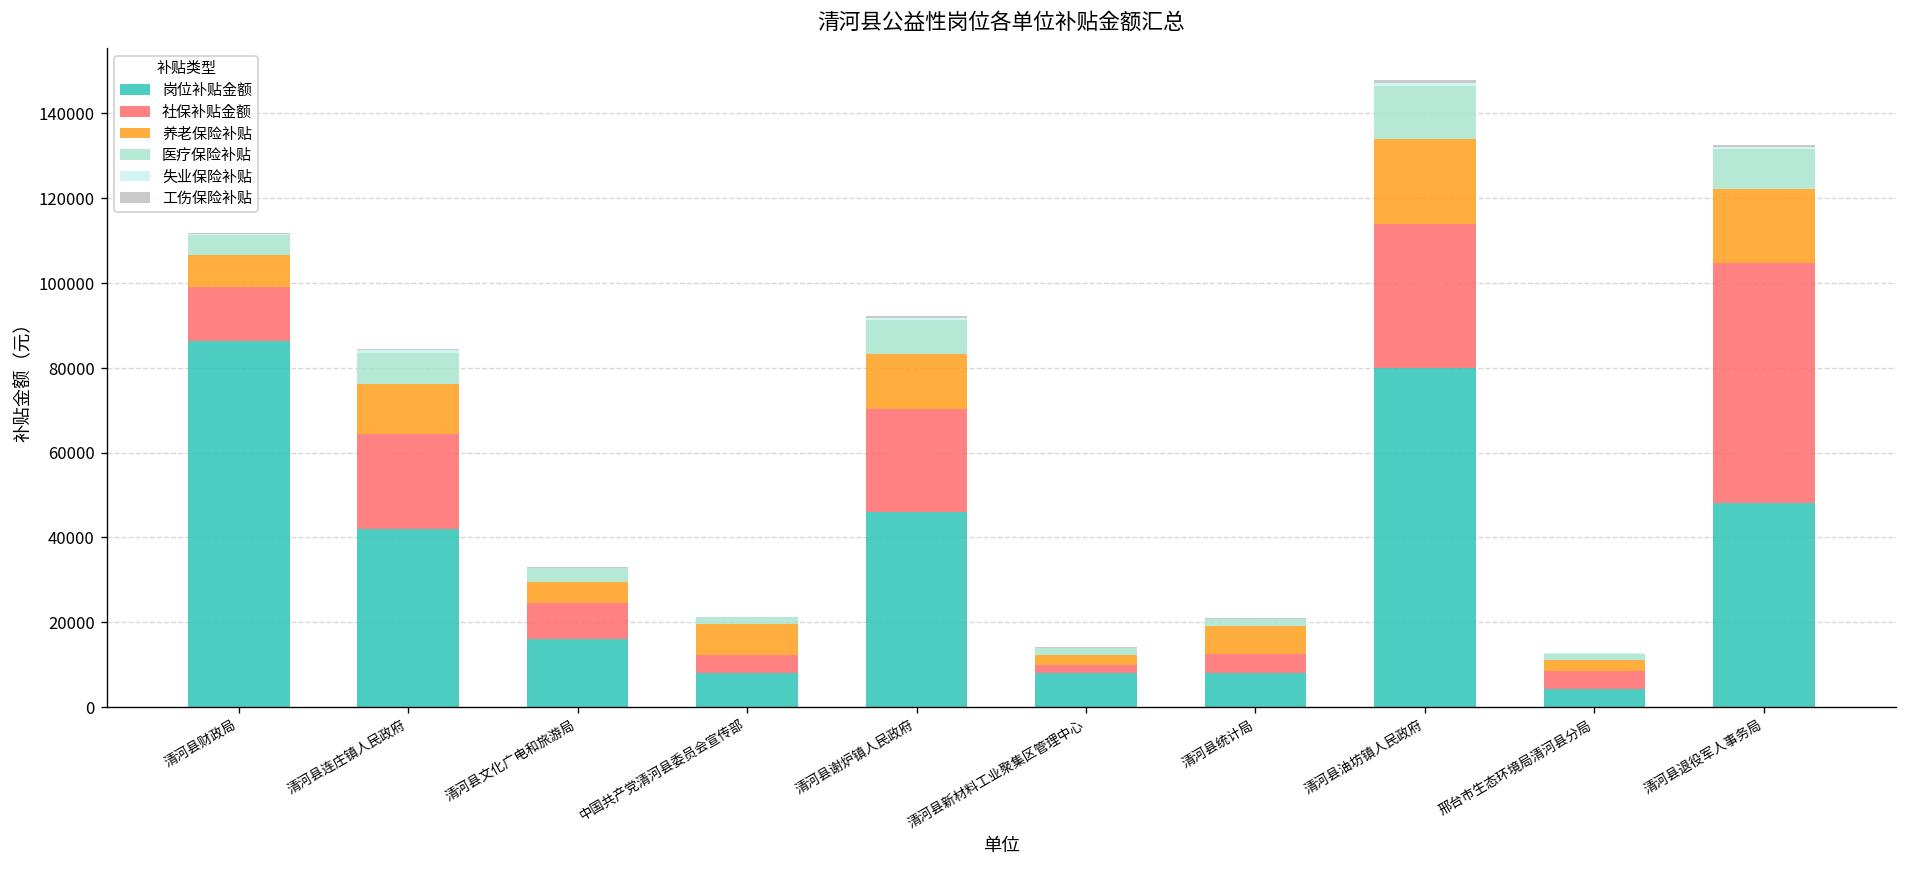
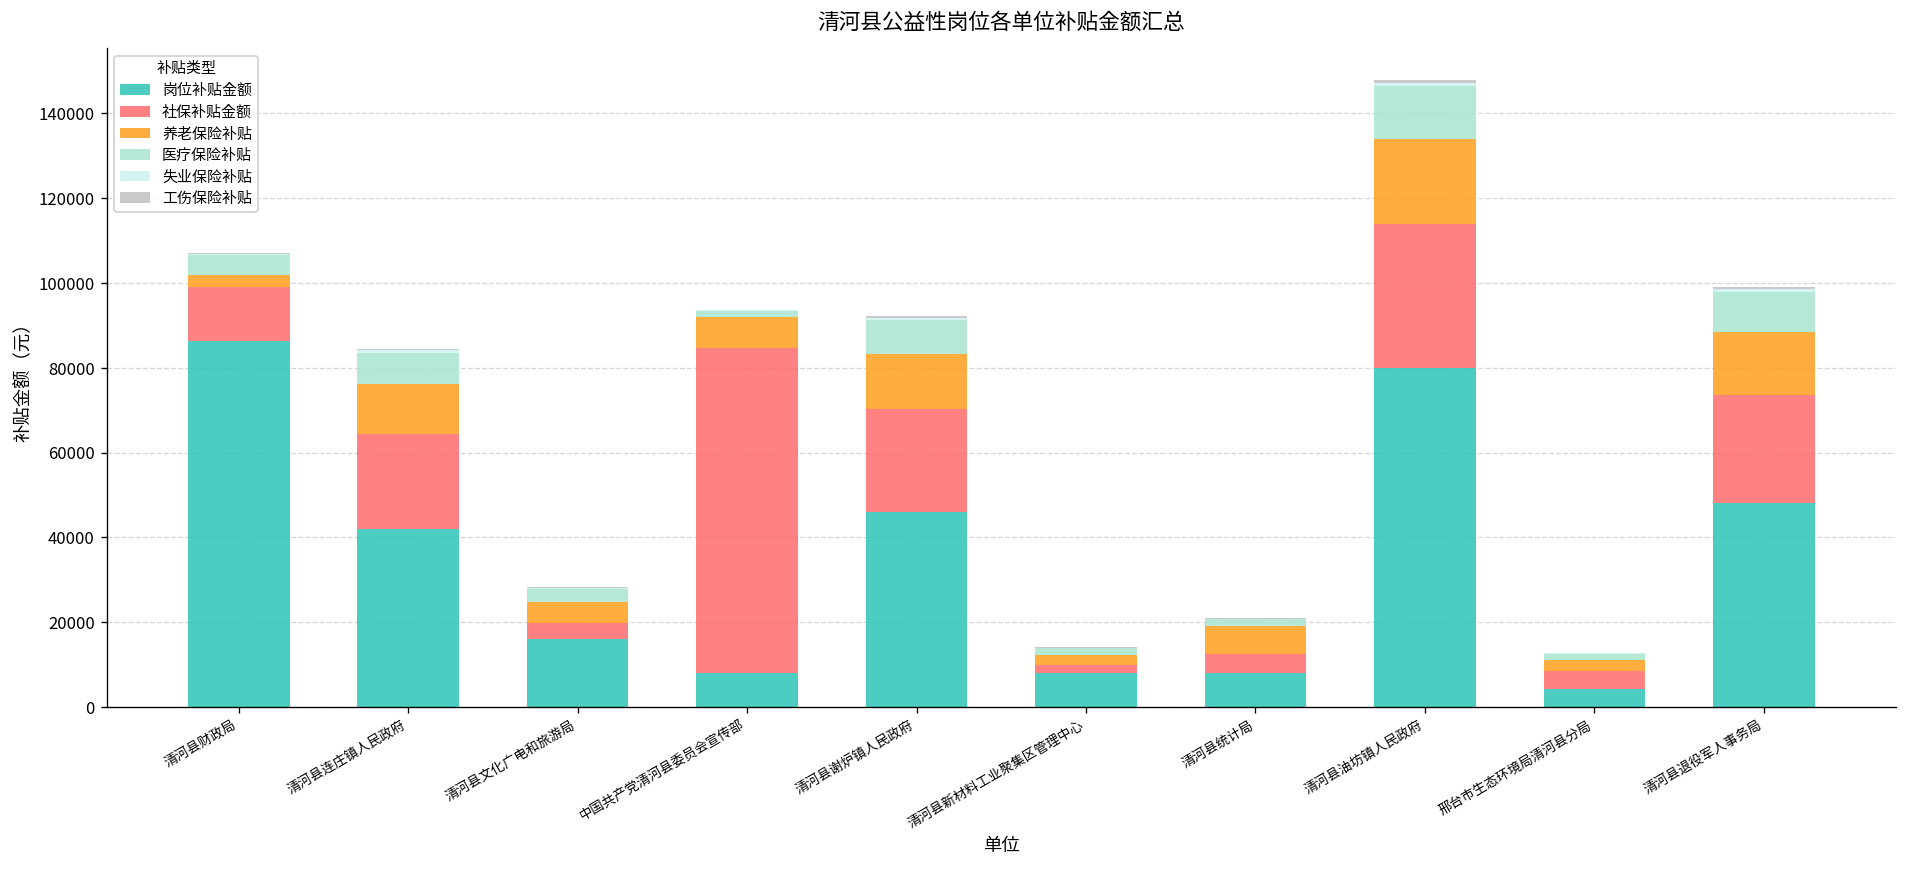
  {
    "岗位补贴金额": {
      "清河县财政局": 86000,
      "清河县连庄镇人民政府": 42000,
      "清河县文化广电和旅游局": 16000,
      "中国共产党清河县委员会宣传部": 8000,
      "清河县谢炉镇人民政府": 46000,
      "清河县新材料工业聚集区管理中心": 8000,
      "清河县统计局": 8000,
      "清河县油坊镇人民政府": 80000,
      "邢台市生态环境局清河县分局": 4000,
      "清河县退役军人事务局": 48000
    },
    "社保补贴金额": {
      "清河县财政局": 13000,
      "清河县连庄镇人民政府": 22000,
-     "清河县文化广电和旅游局": 9000,
-     "中国共产党清河县委员会宣传部": 4000,
+     "清河县文化广电和旅游局": 4000,
+     "中国共产党清河县委员会宣传部": 77000,
      "清河县谢炉镇人民政府": 24000,
      "清河县新材料工业聚集区管理中心": 2000,
      "清河县统计局": 4000,
      "清河县油坊镇人民政府": 34000,
      "邢台市生态环境局清河县分局": 4000,
-     "清河县退役军人事务局": 57000
+     "清河县退役军人事务局": 25000
    },
    "养老保险补贴": {
-     "清河县财政局": 8000,
+     "清河县财政局": 3000,
      "清河县连庄镇人民政府": 12000,
      "清河县文化广电和旅游局": 5000,
      "中国共产党清河县委员会宣传部": 7000,
      "清河县谢炉镇人民政府": 13000,
      "清河县新材料工业聚集区管理中心": 3000,
      "清河县统计局": 7000,
      "清河县油坊镇人民政府": 20000,
      "邢台市生态环境局清河县分局": 3000,
-     "清河县退役军人事务局": 17000
+     "清河县退役军人事务局": 15000
    }
  }
